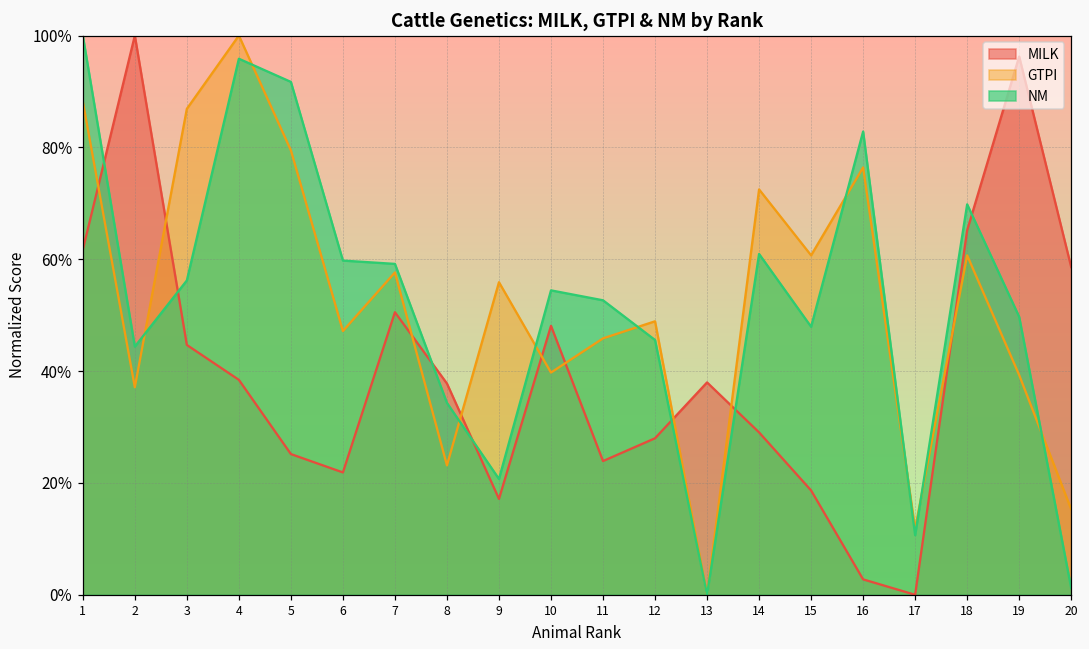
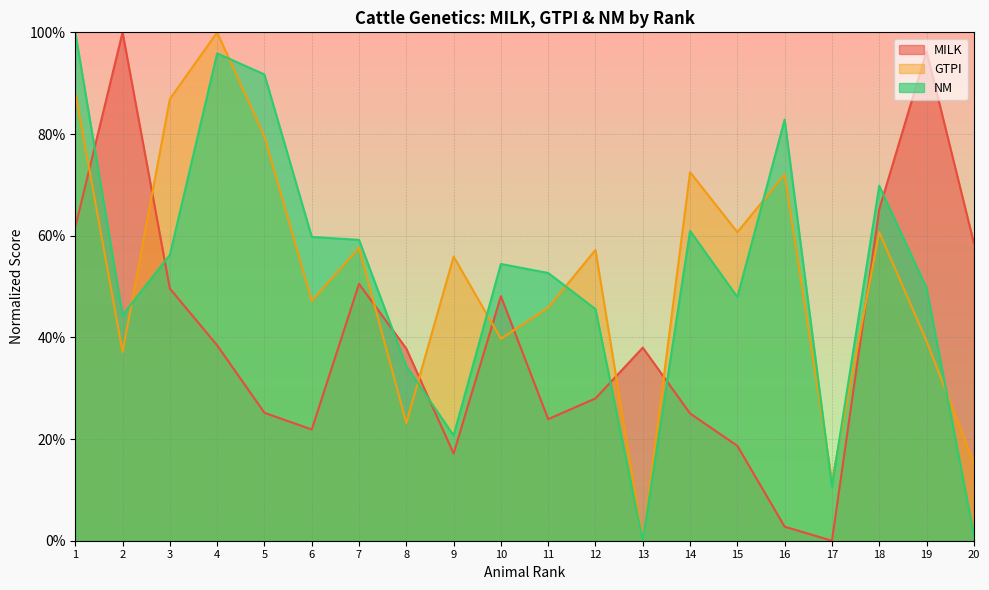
  {
    "MILK": {
      "1": "62%",
      "2": "100%",
-     "3": "45%",
+     "3": "50%",
      "4": "38%",
      "5": "25%",
      "6": "22%",
      "7": "51%",
      "8": "38%",
      "9": "17%",
      "10": "48%",
      "11": "24%",
      "12": "28%",
      "13": "38%",
-     "14": "29%",
+     "14": "25%",
      "15": "19%",
      "16": "3%",
      "17": "0%",
      "18": "65%",
      "20": "59%"
    },
    "GTPI": {
      "1": "88%",
      "2": "37%",
      "3": "87%",
      "4": "100%",
      "5": "79%",
      "6": "47%",
      "7": "58%",
      "8": "23%",
      "9": "56%",
      "10": "40%",
      "11": "46%",
-     "12": "49%",
+     "12": "57%",
      "14": "72%",
      "15": "61%",
-     "16": "76%",
+     "16": "72%",
      "17": "12%",
      "18": "61%",
      "19": "39%",
      "20": "15%"
    },
    "NM": {
      "1": "100%",
      "2": "44%",
      "3": "56%",
      "4": "96%",
      "5": "92%",
      "6": "60%",
      "7": "59%",
      "8": "34%",
      "9": "21%",
      "10": "54%",
      "11": "53%",
      "12": "46%",
      "14": "61%",
      "15": "48%",
      "16": "83%",
      "17": "11%",
      "18": "70%",
      "19": "50%",
      "20": "1%"
    }
  }
